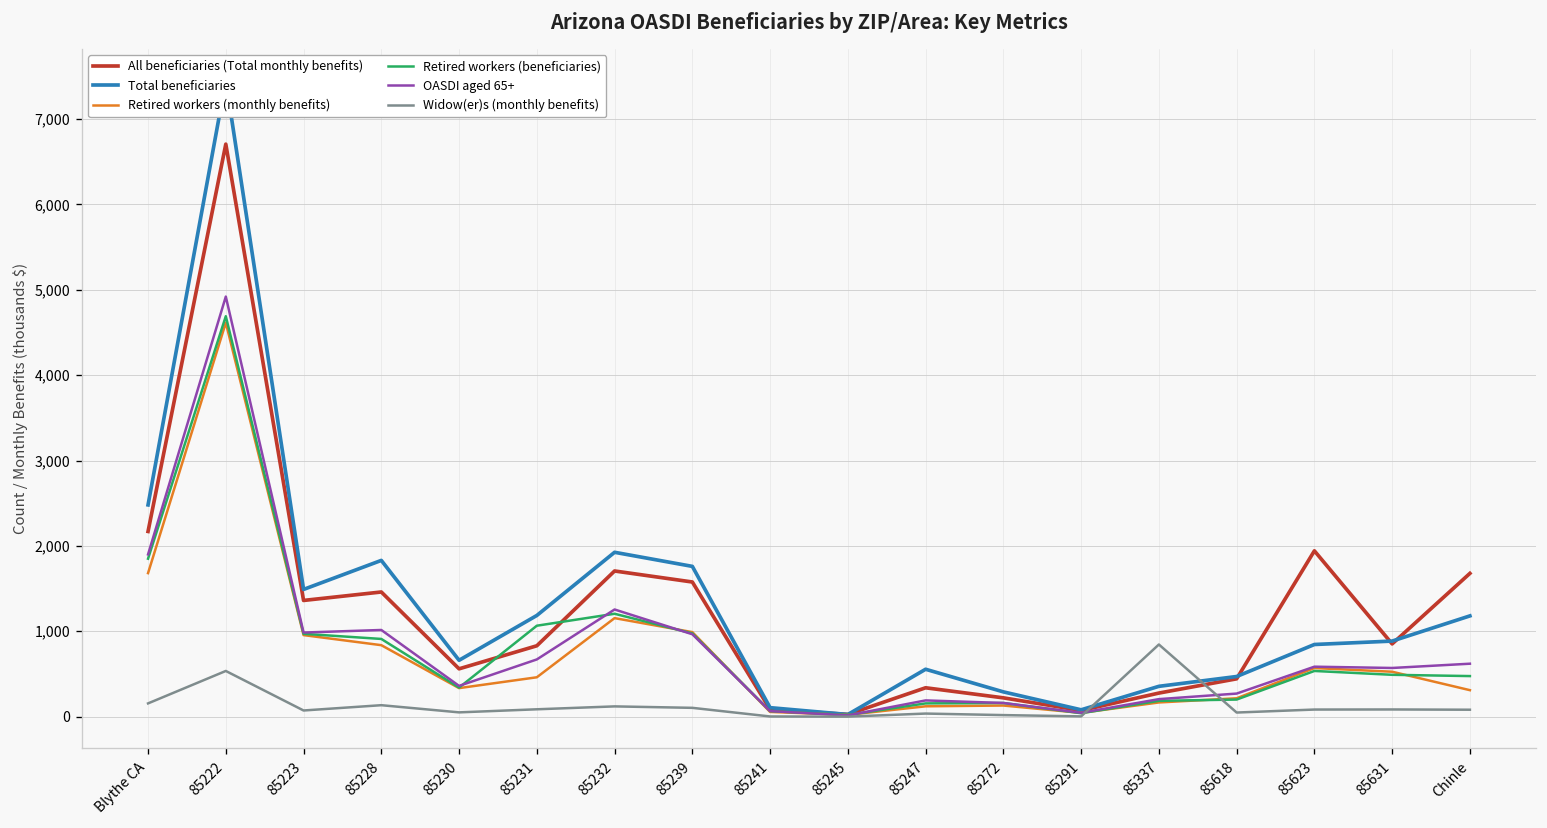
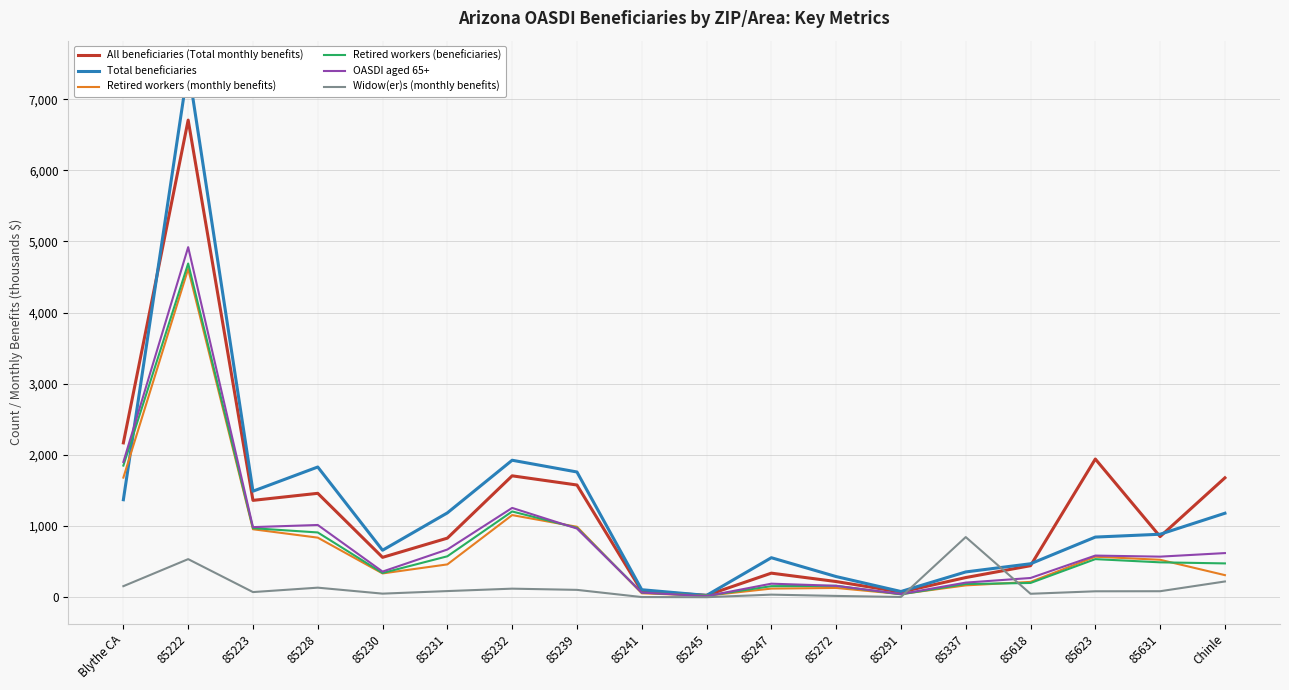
  {
    "All beneficiaries (Total monthly benefits)": {
      "Blythe CA": "2,200",
      "85222": "6,700",
      "85223": "1,400",
      "85228": "1,500",
      "85230": "600",
      "85231": "800",
      "85232": "1,700",
      "85239": "1,600",
      "85247": "300",
      "85272": "200",
      "85337": "300",
      "85623": "1,900",
      "Chinle": "1,700"
    },
    "Total beneficiaries": {
-     "Blythe CA": "2,500",
+     "Blythe CA": "1,400",
      "85223": "1,500",
      "85228": "1,800",
      "85230": "700",
      "85231": "1,200",
      "85232": "1,900",
      "85239": "1,800",
      "85247": "600",
      "85272": "300",
      "85337": "400",
      "85623": "800",
      "Chinle": "1,200"
    },
    "Retired workers (monthly benefits)": {
      "Blythe CA": "1,700",
      "85222": "4,600",
      "85228": "800",
      "85231": "500",
      "85232": "1,200",
      "Chinle": "300"
    },
    "Retired workers (beneficiaries)": {
      "Blythe CA": "1,900",
      "85222": "4,700",
      "85228": "900",
-     "85231": "1,100",
+     "85231": "600",
      "85232": "1,200",
      "Chinle": "500"
    },
    "OASDI aged 65+": {
      "Blythe CA": "1,900",
      "85222": "4,900",
      "85228": "1,000",
      "85231": "700",
      "85232": "1,300",
      "85618": "300",
      "85631": "600",
      "Chinle": "600"
    },
    "Widow(er)s (monthly benefits)": {
      "Blythe CA": "200",
      "85222": "500",
      "85223": "100",
      "85228": "100",
      "85230": "100",
      "85231": "100",
      "85232": "100",
      "85239": "100",
      "85241": "0",
      "85247": "0",
      "85272": "0",
      "85291": "0",
      "85337": "800",
      "85618": "0",
      "85623": "100",
      "85631": "100",
-     "Chinle": "100"
+     "Chinle": "200"
    }
  }
